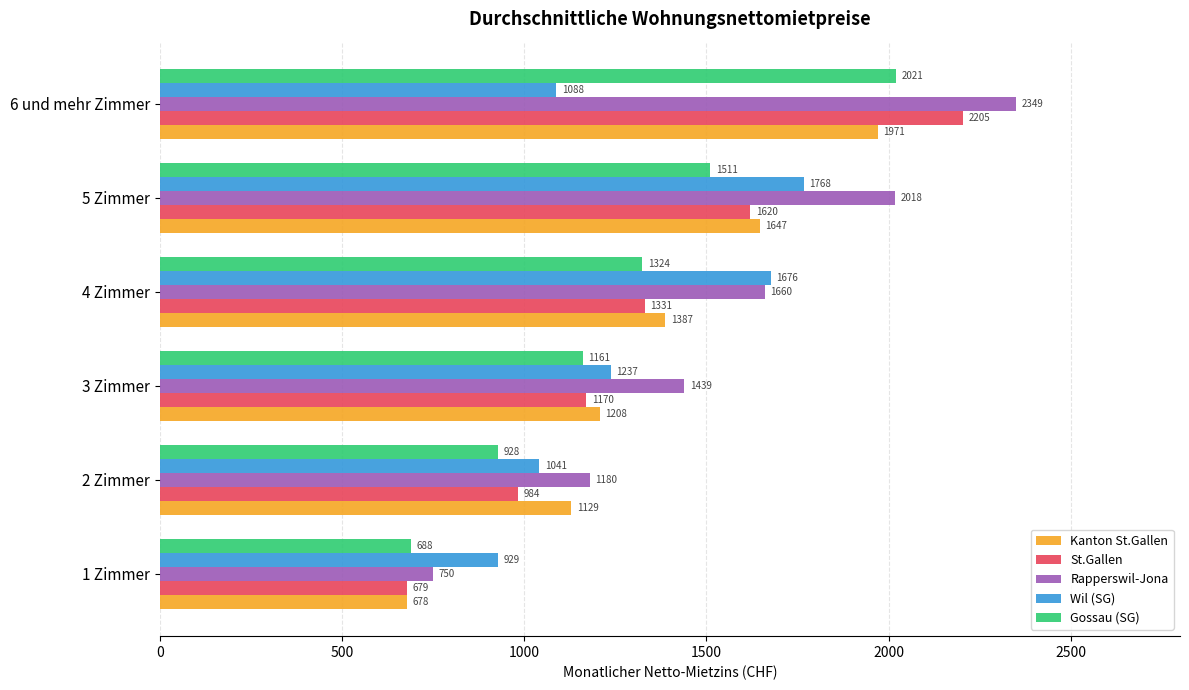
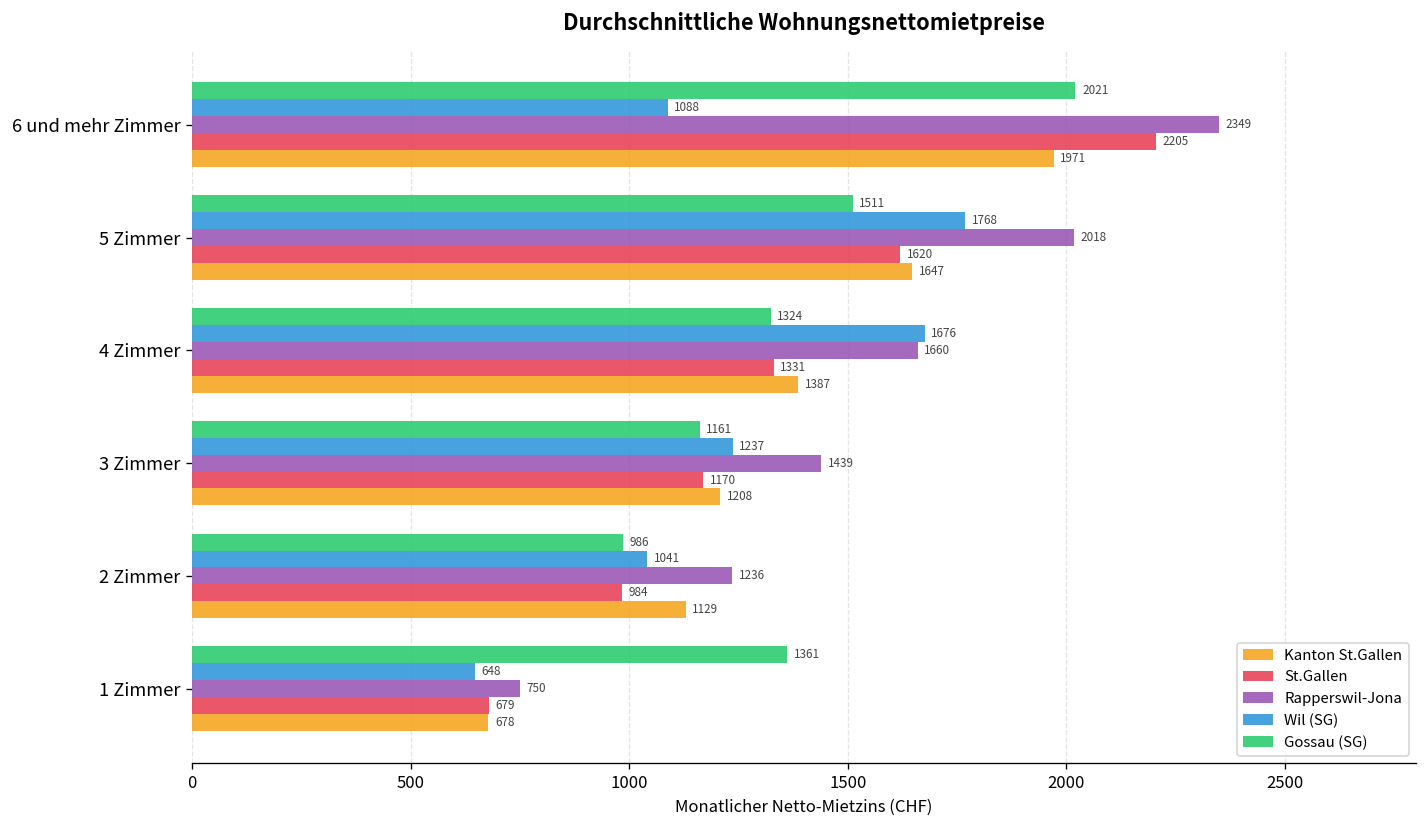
  {
    "Kanton St.Gallen": {
      "6 und mehr Zimmer": 1971,
      "5 Zimmer": 1647,
      "4 Zimmer": 1387,
      "3 Zimmer": 1208,
      "2 Zimmer": 1129,
      "1 Zimmer": 678
    },
    "St.Gallen": {
      "6 und mehr Zimmer": 2205,
      "5 Zimmer": 1620,
      "4 Zimmer": 1331,
      "3 Zimmer": 1170,
      "2 Zimmer": 984,
      "1 Zimmer": 679
    },
    "Rapperswil-Jona": {
      "6 und mehr Zimmer": 2349,
      "5 Zimmer": 2018,
      "4 Zimmer": 1660,
      "3 Zimmer": 1439,
-     "2 Zimmer": 1180,
+     "2 Zimmer": 1236,
      "1 Zimmer": 750
    },
    "Wil (SG)": {
      "6 und mehr Zimmer": 1088,
      "5 Zimmer": 1768,
      "4 Zimmer": 1676,
      "3 Zimmer": 1237,
      "2 Zimmer": 1041,
-     "1 Zimmer": 929
+     "1 Zimmer": 648
    },
    "Gossau (SG)": {
      "6 und mehr Zimmer": 2021,
      "5 Zimmer": 1511,
      "4 Zimmer": 1324,
      "3 Zimmer": 1161,
-     "2 Zimmer": 928,
-     "1 Zimmer": 688
+     "2 Zimmer": 986,
+     "1 Zimmer": 1361
    }
  }
